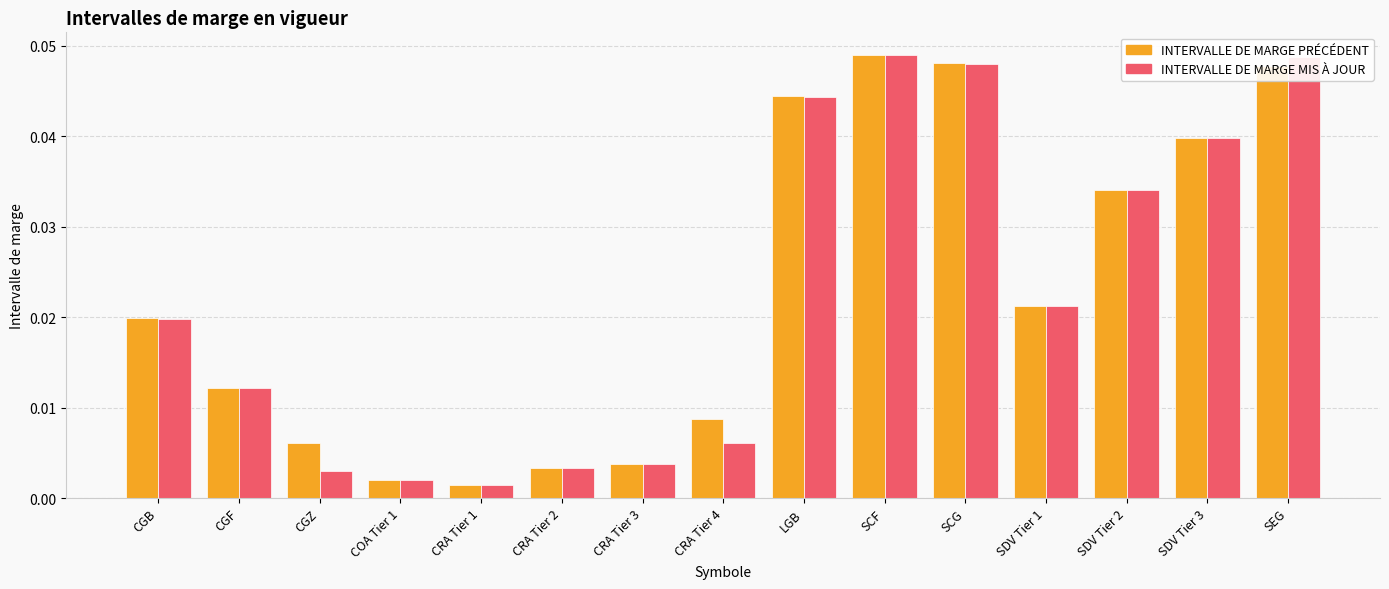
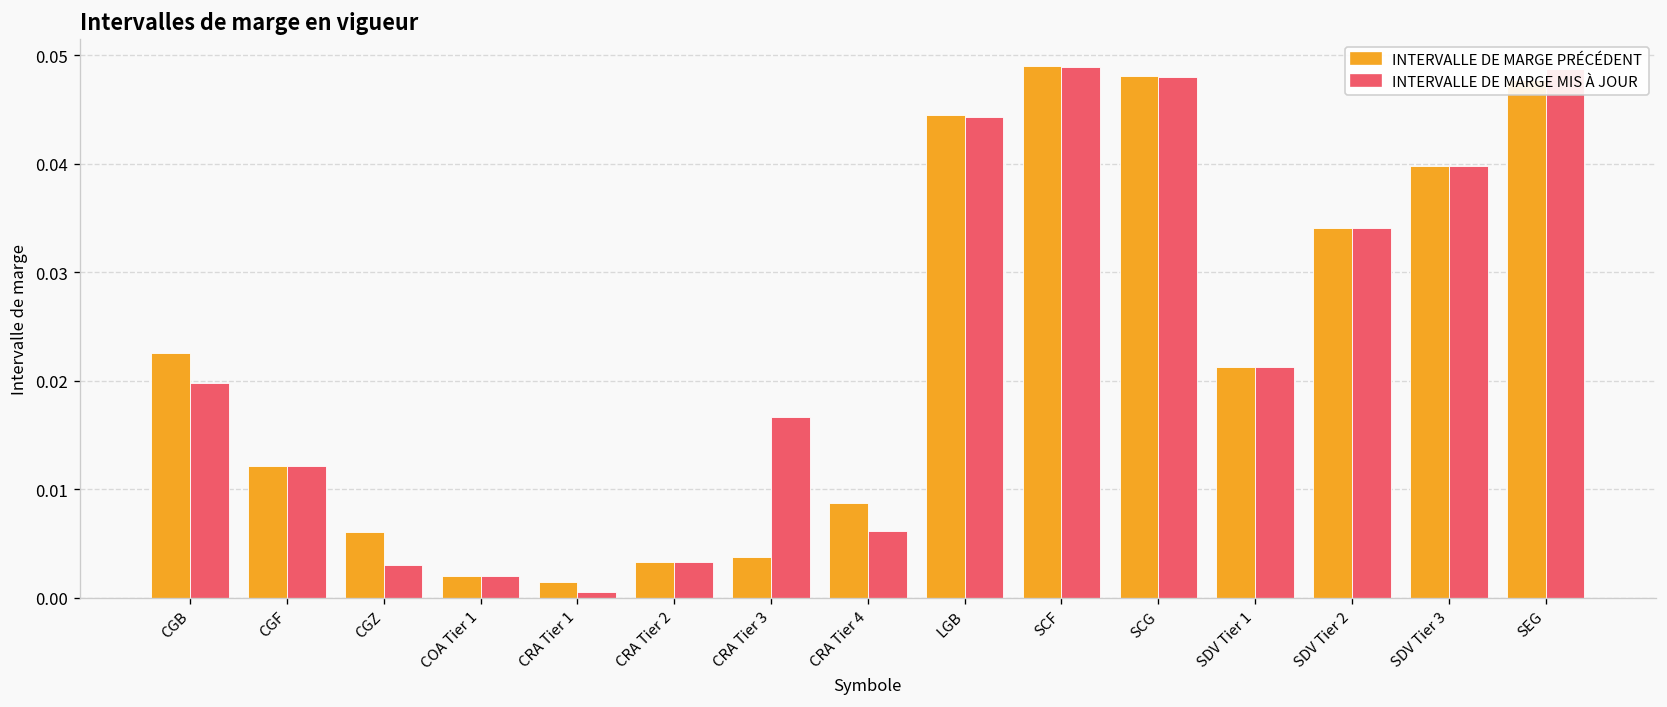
  {
    "INTERVALLE DE MARGE PRÉCÉDENT": {
-     "CGB": 0.020,
+     "CGB": 0.023,
      "CGF": 0.012,
      "CGZ": 0.006,
      "COA Tier 1": 0.002,
      "CRA Tier 1": 0.001,
      "CRA Tier 2": 0.003,
      "CRA Tier 3": 0.004,
      "CRA Tier 4": 0.009,
      "LGB": 0.044,
      "SCF": 0.049,
      "SCG": 0.048,
      "SDV Tier 1": 0.021,
      "SDV Tier 2": 0.034,
      "SDV Tier 3": 0.040
    },
    "INTERVALLE DE MARGE MIS À JOUR": {
      "CGB": 0.020,
      "CGF": 0.012,
      "CGZ": 0.003,
      "COA Tier 1": 0.002,
-     "CRA Tier 1": 0.001,
+     "CRA Tier 1": 0.000,
      "CRA Tier 2": 0.003,
-     "CRA Tier 3": 0.004,
+     "CRA Tier 3": 0.017,
      "CRA Tier 4": 0.006,
      "LGB": 0.044,
      "SCF": 0.049,
      "SCG": 0.048,
      "SDV Tier 1": 0.021,
      "SDV Tier 2": 0.034,
      "SDV Tier 3": 0.040
    }
  }
